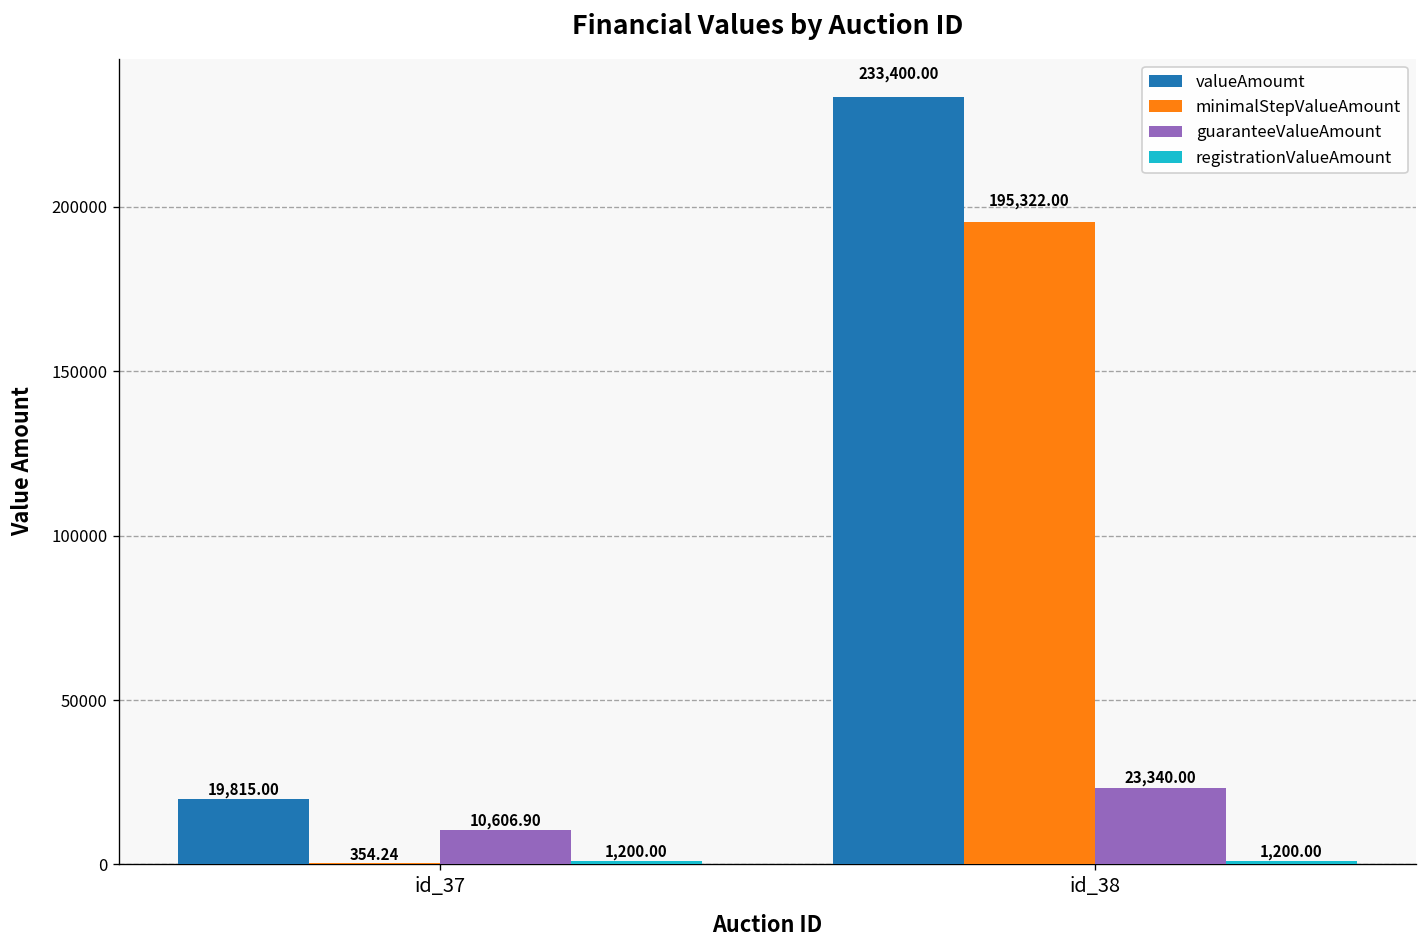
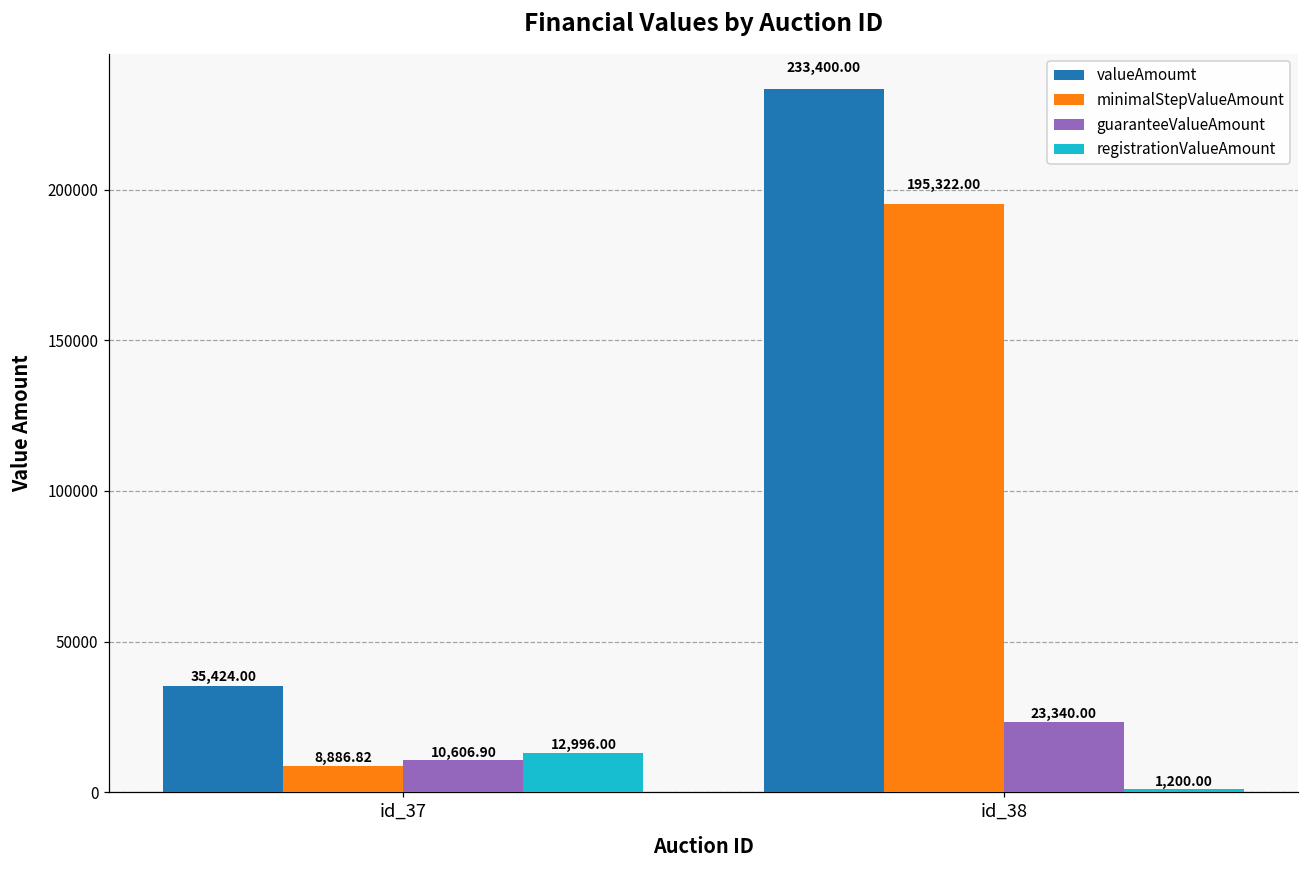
  {
    "valueAmoumt": {
-     "id_37": "19,815.00",
+     "id_37": "35,424.00",
      "id_38": "233,400.00"
    },
    "minimalStepValueAmount": {
-     "id_37": "354.24",
+     "id_37": "8,886.82",
      "id_38": "195,322.00"
    },
    "guaranteeValueAmount": {
      "id_37": "10,606.90",
      "id_38": "23,340.00"
    },
    "registrationValueAmount": {
-     "id_37": "1,200.00",
+     "id_37": "12,996.00",
      "id_38": "1,200.00"
    }
  }
